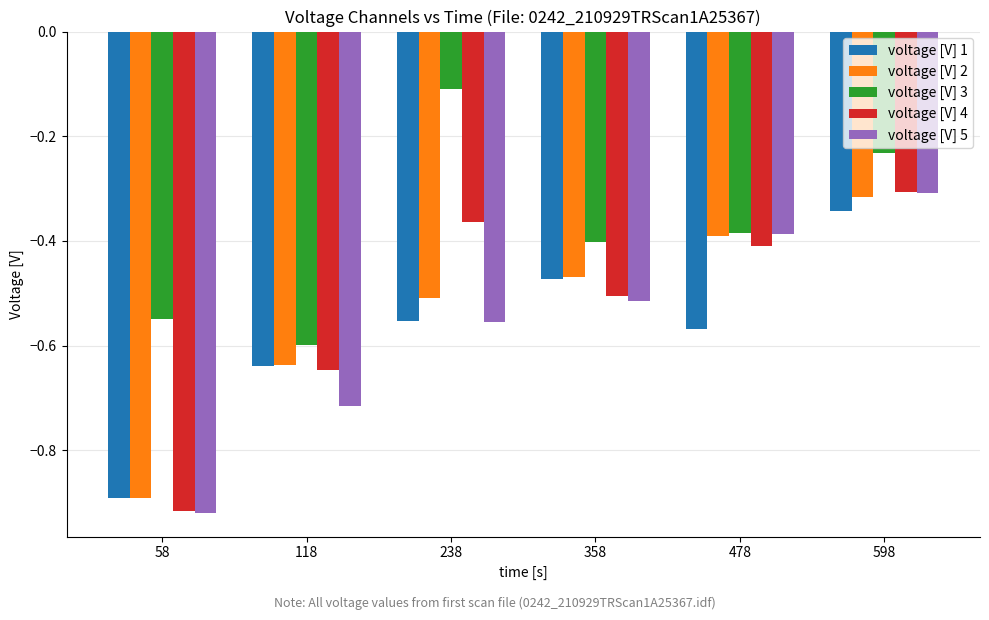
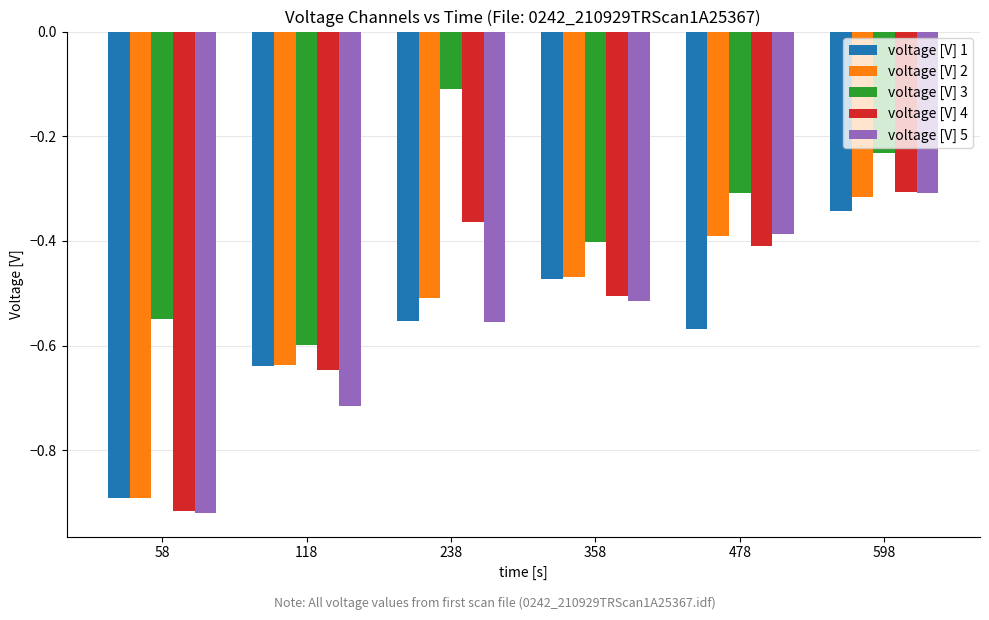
  {
    "voltage [V] 1": {
      "58": -0.89,
      "118": -0.64,
      "238": -0.55,
      "358": -0.47,
      "478": -0.57,
      "598": -0.34
    },
    "voltage [V] 2": {
      "58": -0.89,
      "118": -0.64,
      "238": -0.51,
      "358": -0.47,
      "478": -0.39,
      "598": -0.32
    },
    "voltage [V] 3": {
      "58": -0.55,
      "118": -0.60,
      "238": -0.11,
      "358": -0.40,
-     "478": -0.39,
+     "478": -0.31,
      "598": -0.23
    },
    "voltage [V] 4": {
      "58": -0.92,
      "118": -0.65,
      "238": -0.36,
      "358": -0.51,
      "478": -0.41,
      "598": -0.31
    },
    "voltage [V] 5": {
      "58": -0.92,
      "118": -0.72,
      "238": -0.56,
      "358": -0.51,
      "478": -0.39,
      "598": -0.31
    }
  }
